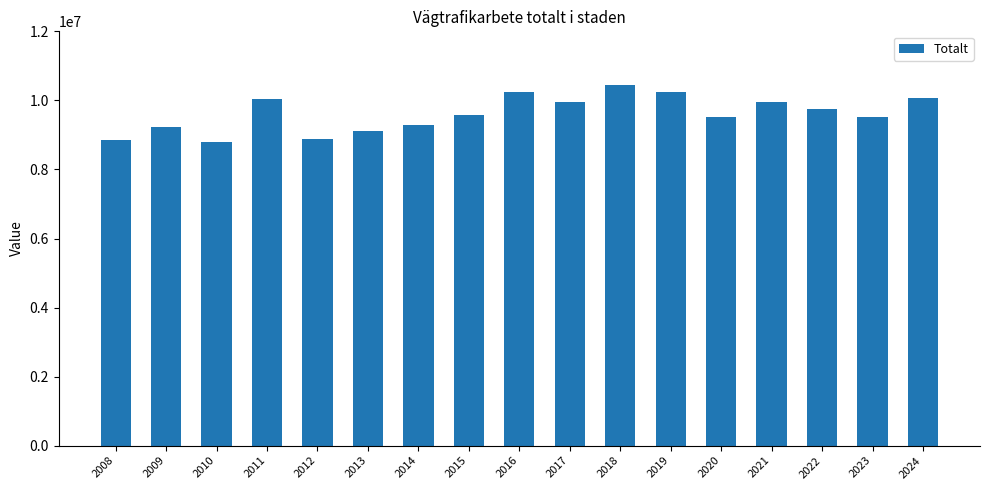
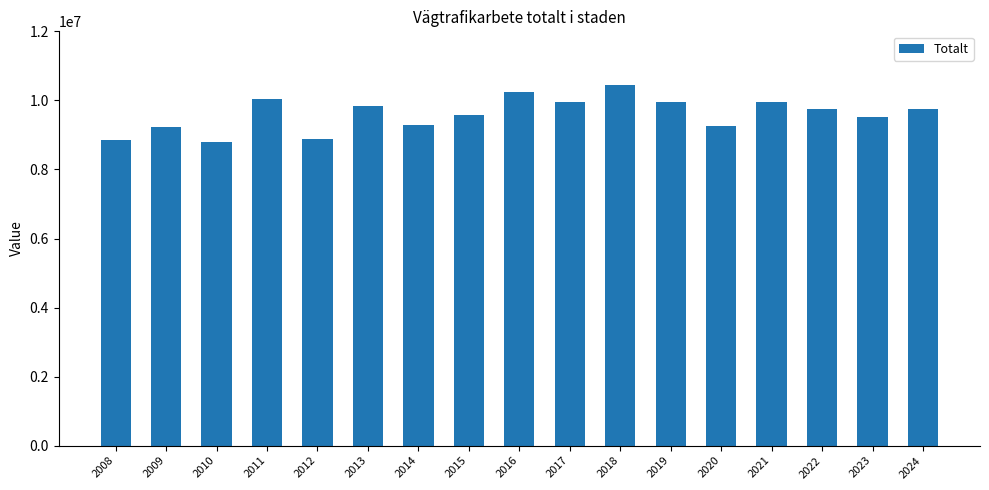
  {
    "2008": 8900000,
    "2009": 9200000,
    "2010": 8800000,
    "2011": 10000000,
    "2012": 8900000,
-   "2013": 9100000,
+   "2013": 9800000,
    "2014": 9300000,
    "2015": 9600000,
    "2016": 10200000,
    "2017": 9900000,
    "2018": 10400000,
-   "2019": 10200000,
-   "2020": 9500000,
+   "2019": 10000000,
+   "2020": 9300000,
    "2021": 10000000,
    "2022": 9700000,
    "2023": 9500000,
-   "2024": 10100000
+   "2024": 9800000
  }
